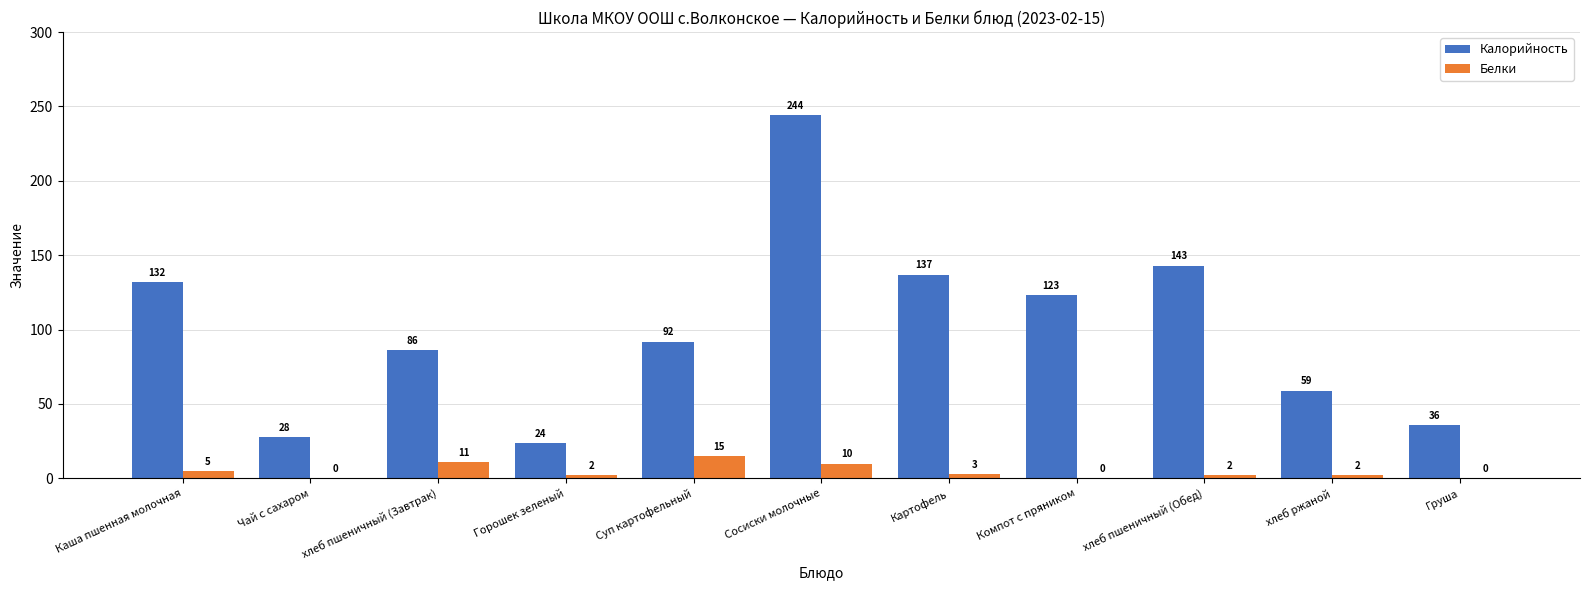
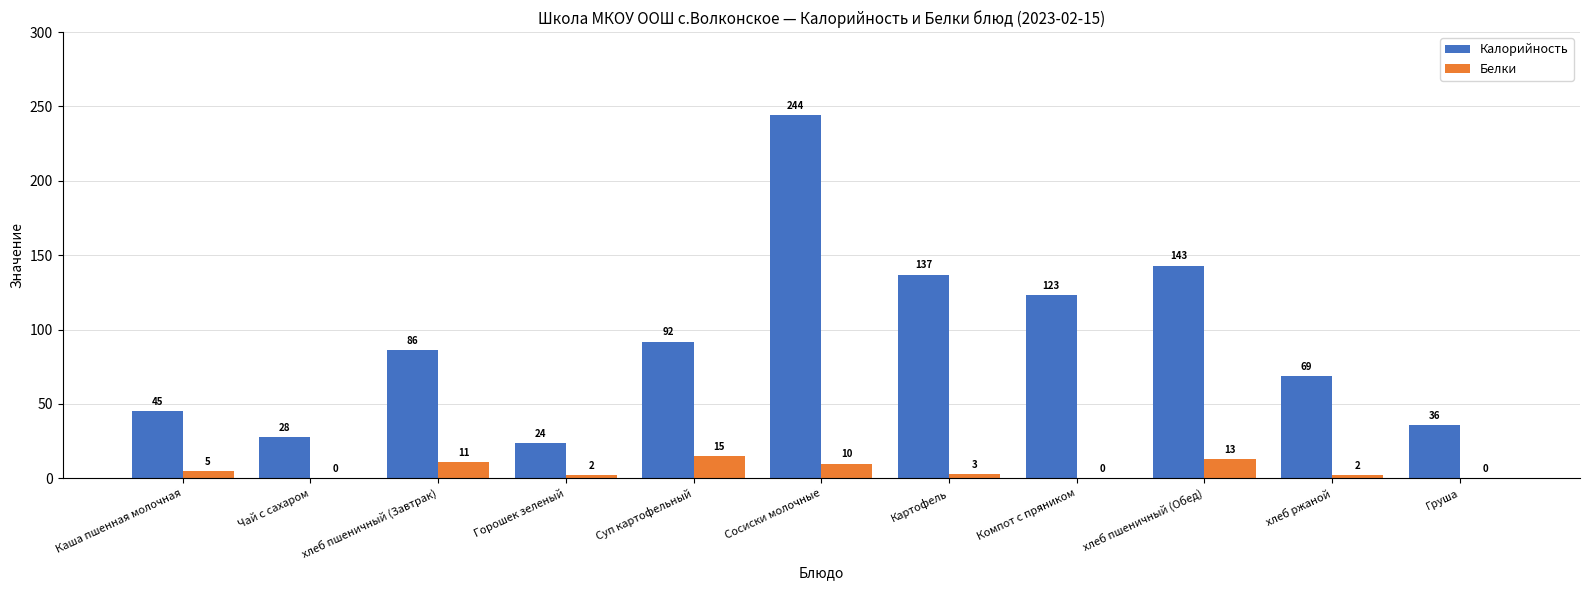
  {
    "Калорийность": {
-     "Каша пшенная молочная": 132,
+     "Каша пшенная молочная": 45,
      "Чай с сахаром": 28,
      "хлеб пшеничный (Завтрак)": 86,
      "Горошек зеленый": 24,
      "Суп картофельный": 92,
      "Сосиски молочные": 244,
      "Картофель": 137,
      "Компот с пряником": 123,
      "хлеб пшеничный (Обед)": 143,
-     "хлеб ржаной": 59,
+     "хлеб ржаной": 69,
      "Груша": 36
    },
    "Белки": {
      "Каша пшенная молочная": 5,
      "Чай с сахаром": 0,
      "хлеб пшеничный (Завтрак)": 11,
      "Горошек зеленый": 2,
      "Суп картофельный": 15,
      "Сосиски молочные": 10,
      "Картофель": 3,
      "Компот с пряником": 0,
-     "хлеб пшеничный (Обед)": 2,
+     "хлеб пшеничный (Обед)": 13,
      "хлеб ржаной": 2,
      "Груша": 0
    }
  }
